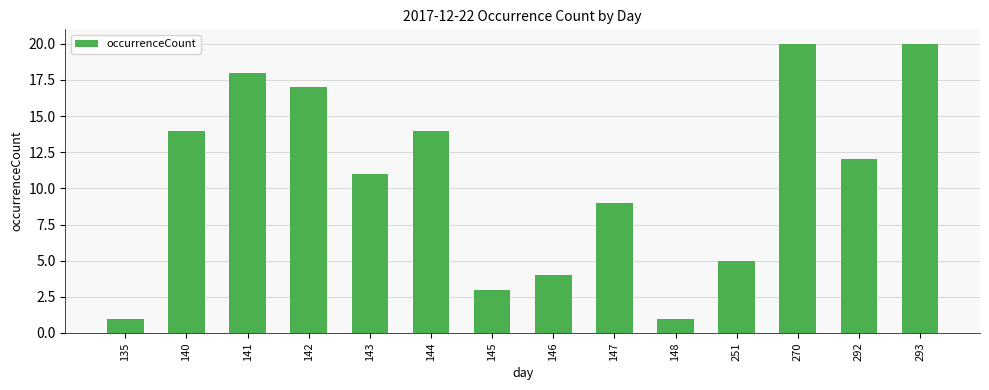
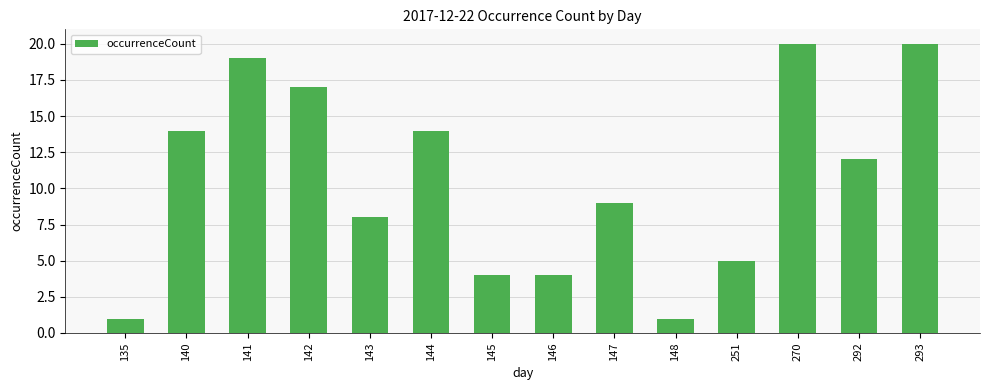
  {
    "135": 1,
    "140": 14,
-   "141": 18,
+   "141": 19,
    "142": 17,
-   "143": 11,
+   "143": 8,
    "144": 14,
-   "145": 3,
+   "145": 4,
    "146": 4,
    "147": 9,
    "148": 1,
    "251": 5,
    "270": 20,
    "292": 12,
    "293": 20
  }
